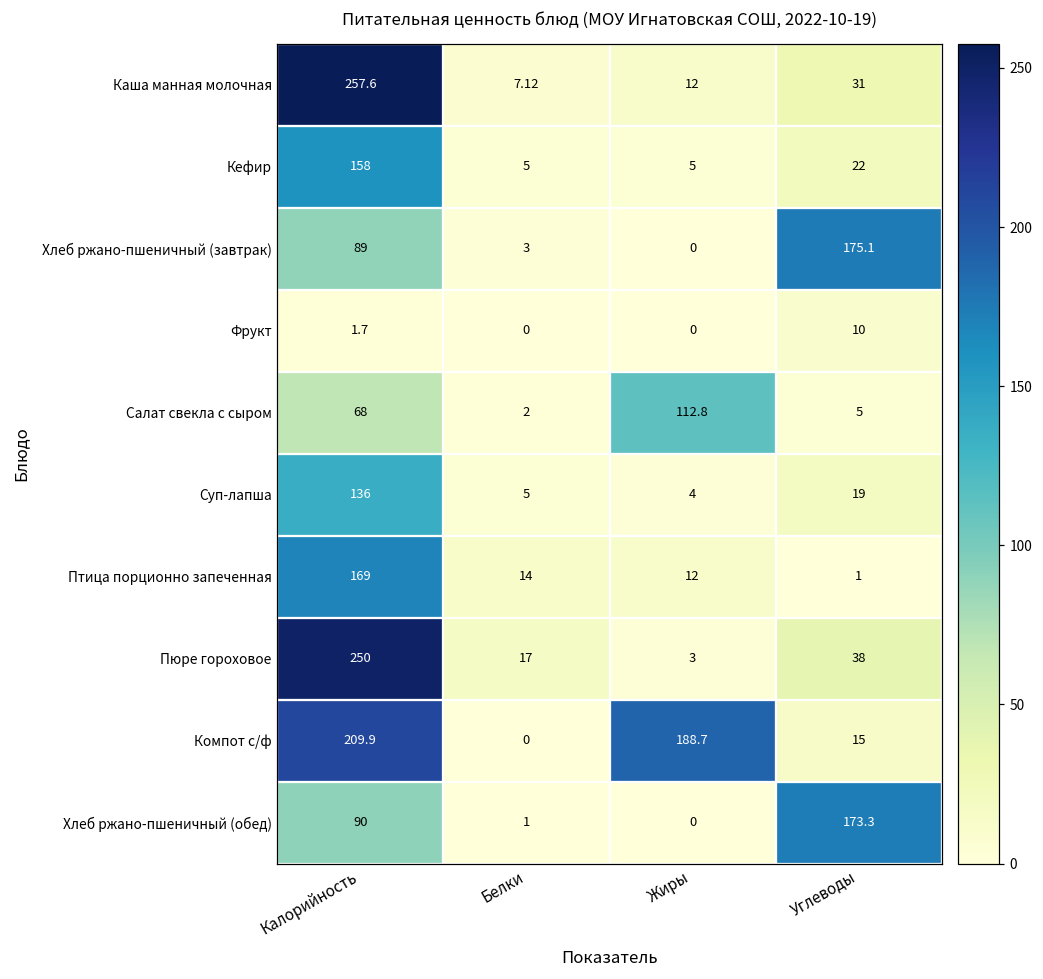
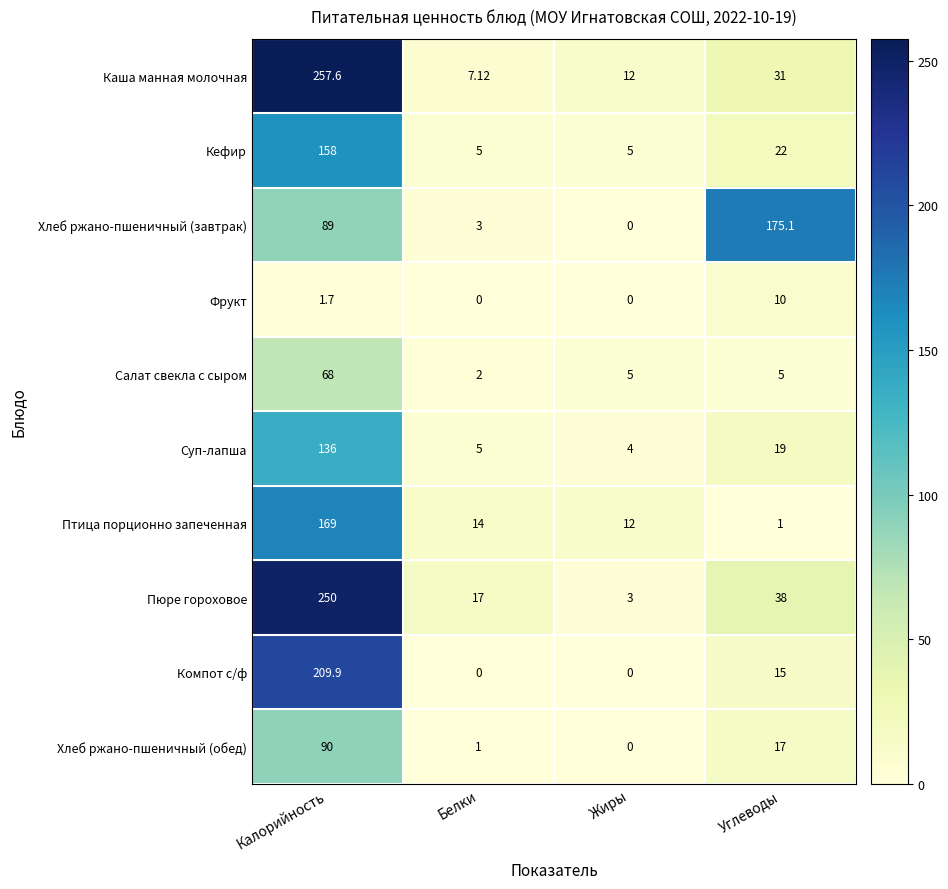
  {
    "Каша манная молочная": {
      "Калорийность": 257.6,
      "Белки": 7.12,
      "Жиры": 12,
      "Углеводы": 31
    },
    "Кефир": {
      "Калорийность": 158,
      "Белки": 5,
      "Жиры": 5,
      "Углеводы": 22
    },
    "Хлеб ржано-пшеничный (завтрак)": {
      "Калорийность": 89,
      "Белки": 3,
      "Жиры": 0,
      "Углеводы": 175.1
    },
    "Фрукт": {
      "Калорийность": 1.7,
      "Белки": 0,
      "Жиры": 0,
      "Углеводы": 10
    },
    "Салат свекла с сыром": {
      "Калорийность": 68,
      "Белки": 2,
-     "Жиры": 112.8,
+     "Жиры": 5,
      "Углеводы": 5
    },
    "Суп-лапша": {
      "Калорийность": 136,
      "Белки": 5,
      "Жиры": 4,
      "Углеводы": 19
    },
    "Птица порционно запеченная": {
      "Калорийность": 169,
      "Белки": 14,
      "Жиры": 12,
      "Углеводы": 1
    },
    "Пюре гороховое": {
      "Калорийность": 250,
      "Белки": 17,
      "Жиры": 3,
      "Углеводы": 38
    },
    "Компот с/ф": {
      "Калорийность": 209.9,
      "Белки": 0,
-     "Жиры": 188.7,
+     "Жиры": 0,
      "Углеводы": 15
    },
    "Хлеб ржано-пшеничный (обед)": {
      "Калорийность": 90,
      "Белки": 1,
      "Жиры": 0,
-     "Углеводы": 173.3
+     "Углеводы": 17
    }
  }
